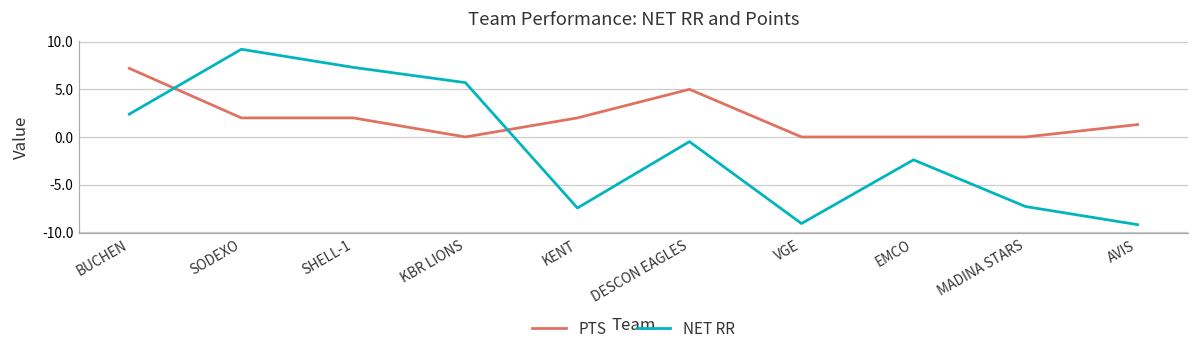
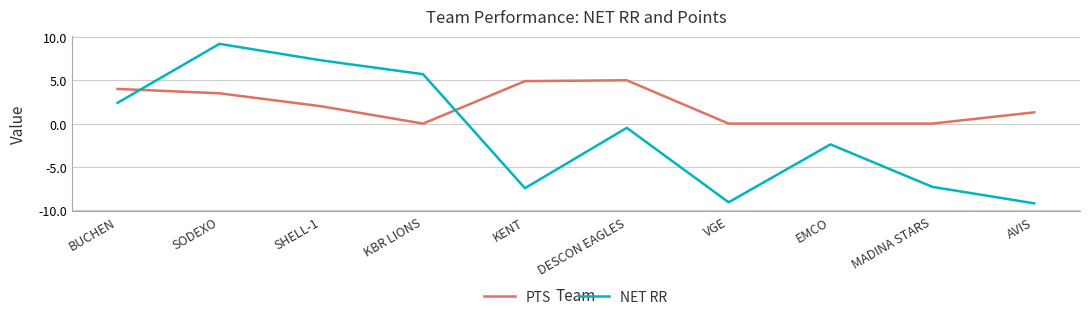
  {
    "PTS": {
-     "BUCHEN": 7,
-     "SODEXO": 2,
+     "BUCHEN": 4,
+     "SODEXO": 4,
      "SHELL-1": 2,
      "KBR LIONS": 0,
-     "KENT": 2,
+     "KENT": 5,
      "DESCON EAGLES": 5,
      "VGE": 0,
      "EMCO": 0,
      "MADINA STARS": 0,
      "AVIS": 1
    },
    "NET RR": {
      "BUCHEN": 2,
      "SODEXO": 9,
      "SHELL-1": 7,
      "KBR LIONS": 6,
      "KENT": -7,
      "DESCON EAGLES": 0,
      "VGE": -9,
      "EMCO": -2,
      "MADINA STARS": -7,
      "AVIS": -9
    }
  }
